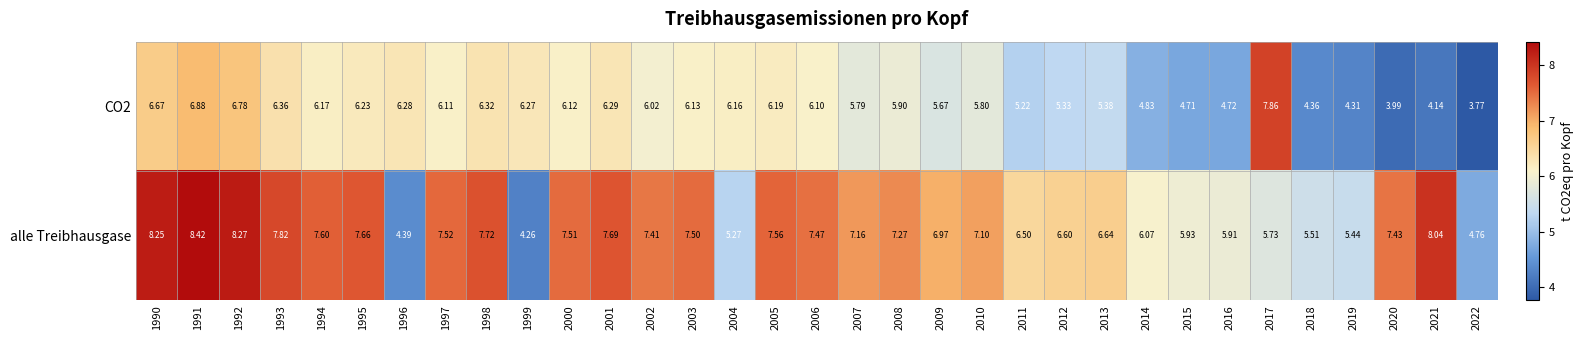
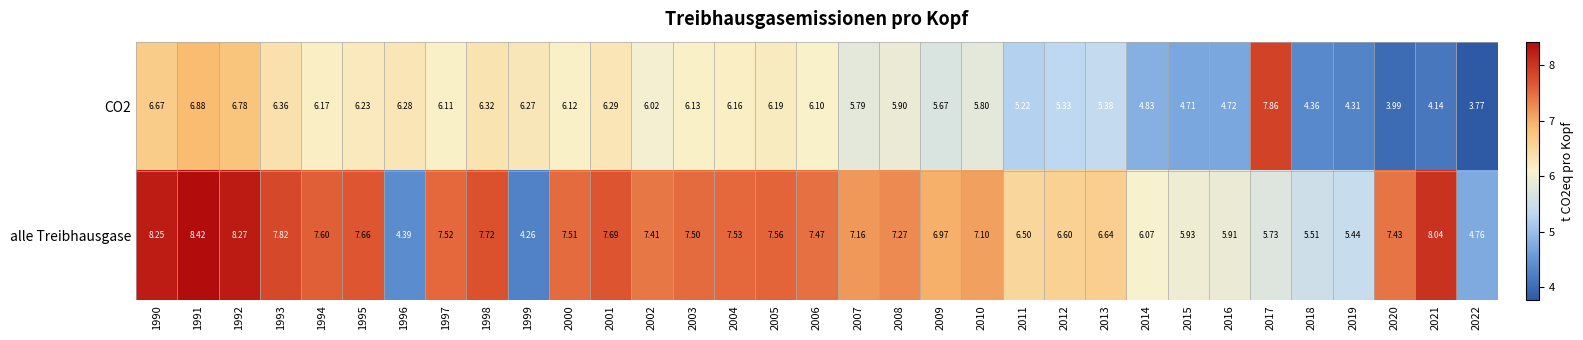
  {
    "CO2": {
      "1990": 6.67,
      "1991": 6.88,
      "1992": 6.78,
      "1993": 6.36,
      "1994": 6.17,
      "1995": 6.23,
      "1996": 6.28,
      "1997": 6.11,
      "1998": 6.32,
      "1999": 6.27,
      "2000": 6.12,
      "2001": 6.29,
      "2002": 6.02,
      "2003": 6.13,
      "2004": 6.16,
      "2005": 6.19,
      "2006": 6.10,
      "2007": 5.79,
      "2008": 5.90,
      "2009": 5.67,
      "2010": 5.80,
      "2011": 5.22,
      "2012": 5.33,
      "2013": 5.38,
      "2014": 4.83,
      "2015": 4.71,
      "2016": 4.72,
      "2017": 7.86,
      "2018": 4.36,
      "2019": 4.31,
      "2020": 3.99,
      "2021": 4.14,
      "2022": 3.77
    },
    "alle Treibhausgase": {
      "1990": 8.25,
      "1991": 8.42,
      "1992": 8.27,
      "1993": 7.82,
      "1994": 7.60,
      "1995": 7.66,
      "1996": 4.39,
      "1997": 7.52,
      "1998": 7.72,
      "1999": 4.26,
      "2000": 7.51,
      "2001": 7.69,
      "2002": 7.41,
      "2003": 7.50,
-     "2004": 5.27,
+     "2004": 7.53,
      "2005": 7.56,
      "2006": 7.47,
      "2007": 7.16,
      "2008": 7.27,
      "2009": 6.97,
      "2010": 7.10,
      "2011": 6.50,
      "2012": 6.60,
      "2013": 6.64,
      "2014": 6.07,
      "2015": 5.93,
      "2016": 5.91,
      "2017": 5.73,
      "2018": 5.51,
      "2019": 5.44,
      "2020": 7.43,
      "2021": 8.04,
      "2022": 4.76
    }
  }
